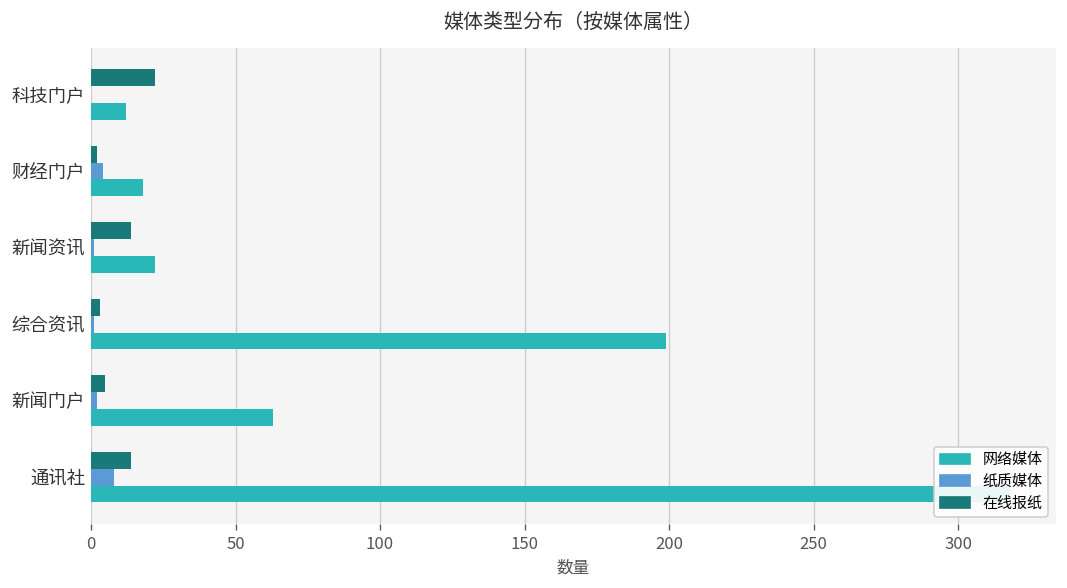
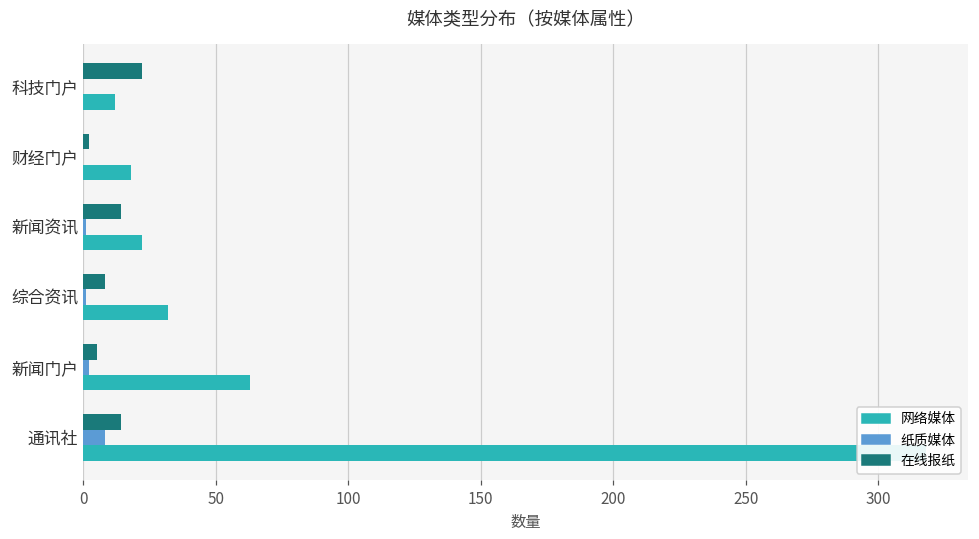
  {
    "网络媒体": {
      "科技门户": 12,
      "财经门户": 18,
      "新闻资讯": 22,
-     "综合资讯": 199,
+     "综合资讯": 32,
      "新闻门户": 63
    },
    "纸质媒体": {
      "科技门户": 0,
-     "财经门户": 4,
+     "财经门户": 0,
      "新闻门户": 2,
      "通讯社": 8
    },
    "在线报纸": {
      "科技门户": 22,
      "财经门户": 2,
      "新闻资讯": 14,
-     "综合资讯": 3,
+     "综合资讯": 8,
      "新闻门户": 5,
      "通讯社": 14
    }
  }
